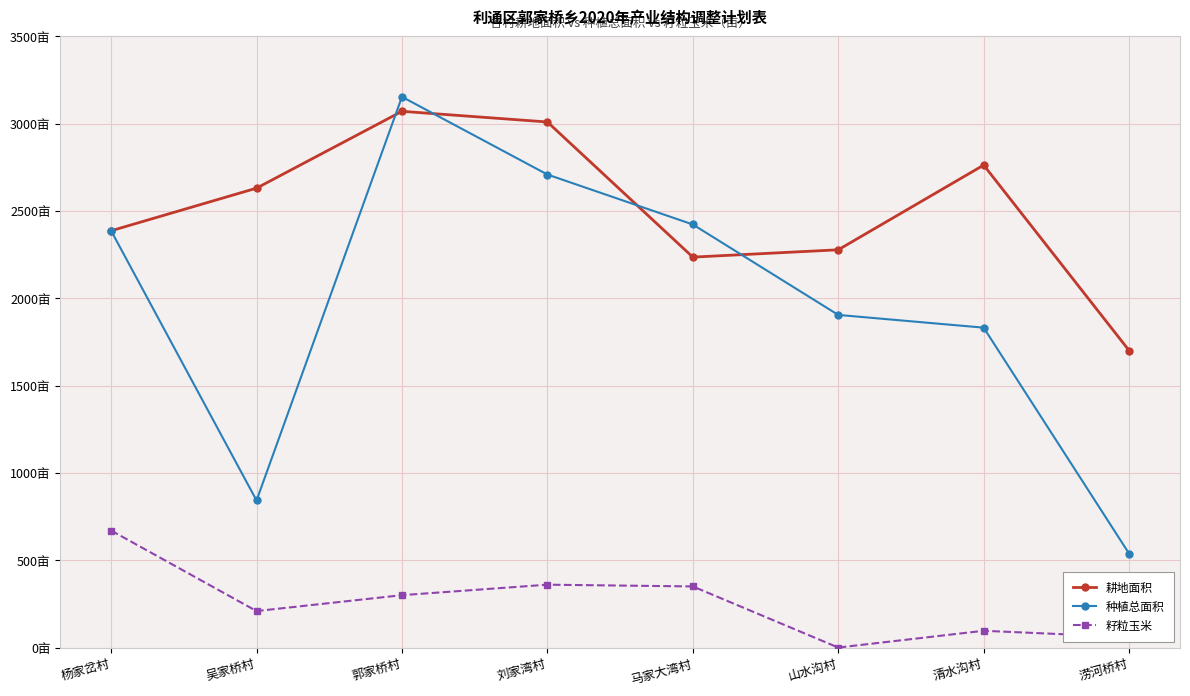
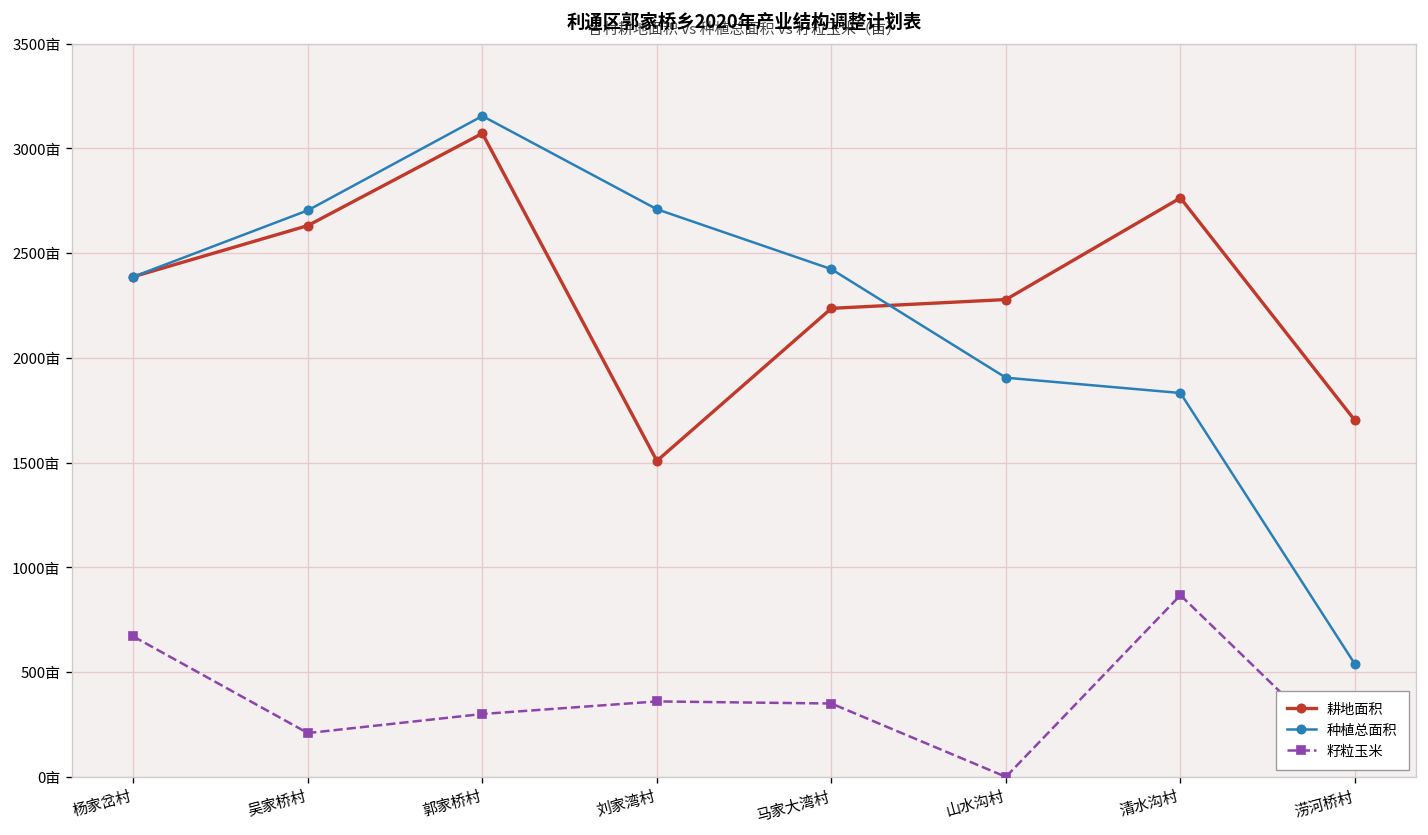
  {
    "耕地面积": {
      "吴家桥村": "2630亩",
      "郭家桥村": "3070亩",
-     "刘家湾村": "3010亩",
+     "刘家湾村": "1510亩",
      "马家大湾村": "2240亩",
      "山水沟村": "2280亩",
      "清水沟村": "2760亩",
      "涝河桥村": "1700亩"
    },
    "种植总面积": {
-     "吴家桥村": "840亩",
+     "吴家桥村": "2700亩",
      "郭家桥村": "3150亩",
      "刘家湾村": "2710亩",
      "马家大湾村": "2420亩",
      "山水沟村": "1910亩",
      "清水沟村": "1830亩",
      "涝河桥村": "540亩"
    },
    "籽粒玉米": {
      "杨家岔村": "670亩",
      "吴家桥村": "210亩",
      "郭家桥村": "300亩",
      "刘家湾村": "360亩",
      "马家大湾村": "350亩",
      "山水沟村": "0亩",
-     "清水沟村": "100亩"
+     "清水沟村": "870亩"
    }
  }
